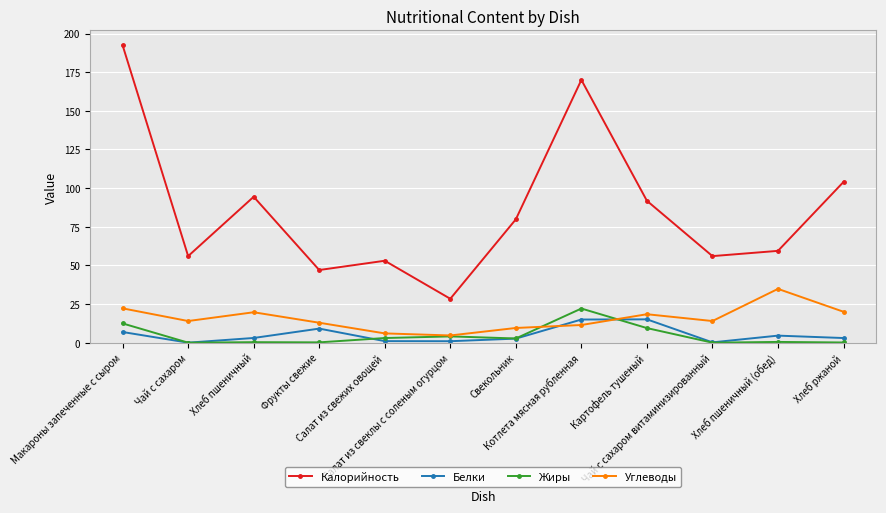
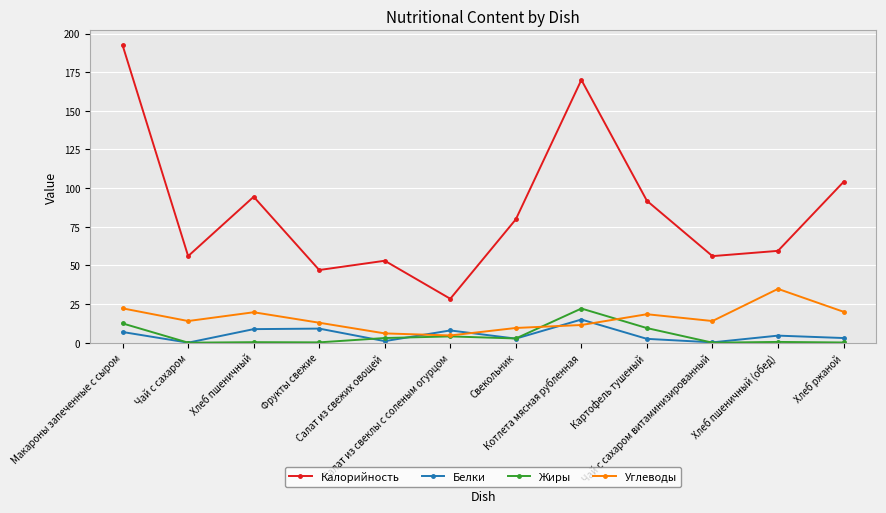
  {
    "Калорийность": {
      "Макароны запеченные с сыром": 192,
      "Чай с сахаром": 56,
      "Хлеб пшеничный": 94,
      "Фрукты свежие": 47,
      "Салат из свежих овощей": 53,
      "Салат из свеклы с соленым огурцом": 28,
      "Свекольник": 80,
      "Котлета мясная рубленная": 170,
      "Картофель тушеный": 92,
      "Чай с сахаром витаминизированный": 56,
      "Хлеб пшеничный (обед)": 59,
      "Хлеб ржаной": 104
    },
    "Белки": {
      "Макароны запеченные с сыром": 7,
-     "Хлеб пшеничный": 3,
+     "Хлеб пшеничный": 9,
      "Фрукты свежие": 9,
      "Салат из свежих овощей": 1,
-     "Салат из свеклы с соленым огурцом": 1,
+     "Салат из свеклы с соленым огурцом": 8,
      "Котлета мясная рубленная": 15,
-     "Картофель тушеный": 15,
+     "Картофель тушеный": 2,
      "Хлеб пшеничный (обед)": 5,
      "Хлеб ржаной": 3
    },
    "Жиры": {
      "Макароны запеченные с сыром": 12,
      "Хлеб пшеничный": 0,
      "Фрукты свежие": 0,
      "Салат из свежих овощей": 3,
      "Котлета мясная рубленная": 22,
      "Картофель тушеный": 9,
      "Хлеб пшеничный (обед)": 0,
      "Хлеб ржаной": 0
    },
    "Углеводы": {
      "Макароны запеченные с сыром": 22,
      "Чай с сахаром": 14,
      "Хлеб пшеничный": 20,
      "Фрукты свежие": 13,
      "Салат из свежих овощей": 6,
      "Свекольник": 10,
      "Котлета мясная рубленная": 11,
      "Картофель тушеный": 18,
      "Чай с сахаром витаминизированный": 14,
      "Хлеб пшеничный (обед)": 35,
      "Хлеб ржаной": 20
    }
  }
